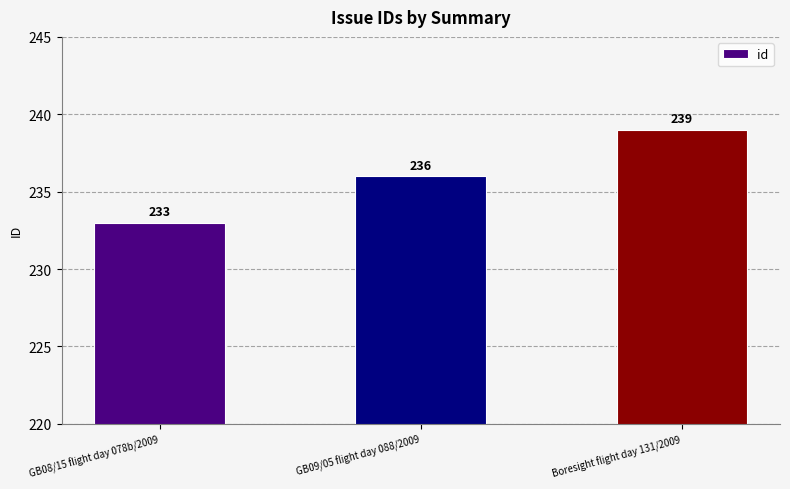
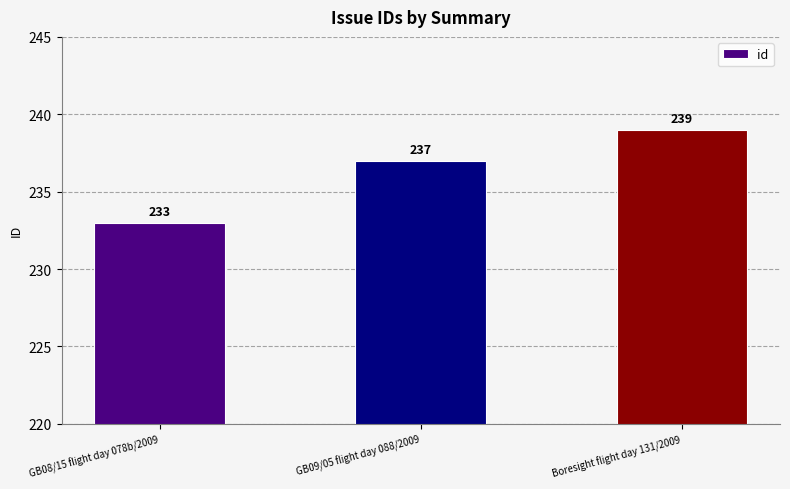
  {
    "GB08/15 flight day 078b/2009": 233,
-   "GB09/05 flight day 088/2009": 236,
+   "GB09/05 flight day 088/2009": 237,
    "Boresight flight day 131/2009": 239
  }
